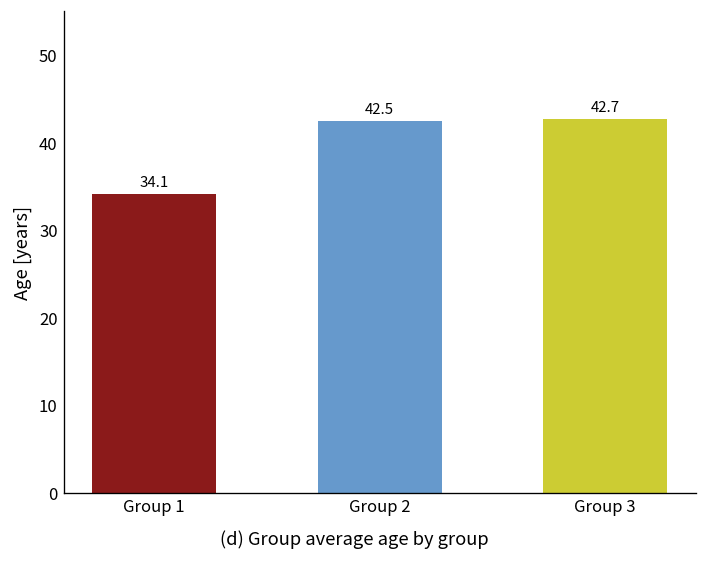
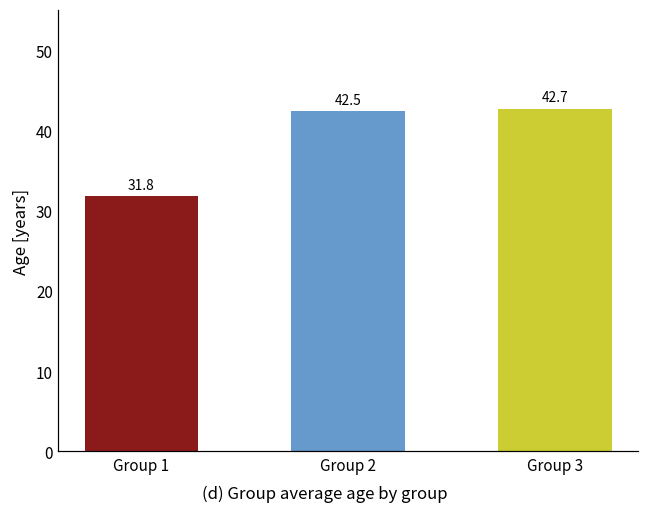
  {
-   "Group 1": 34.1,
+   "Group 1": 31.8,
    "Group 2": 42.5,
    "Group 3": 42.7
  }
